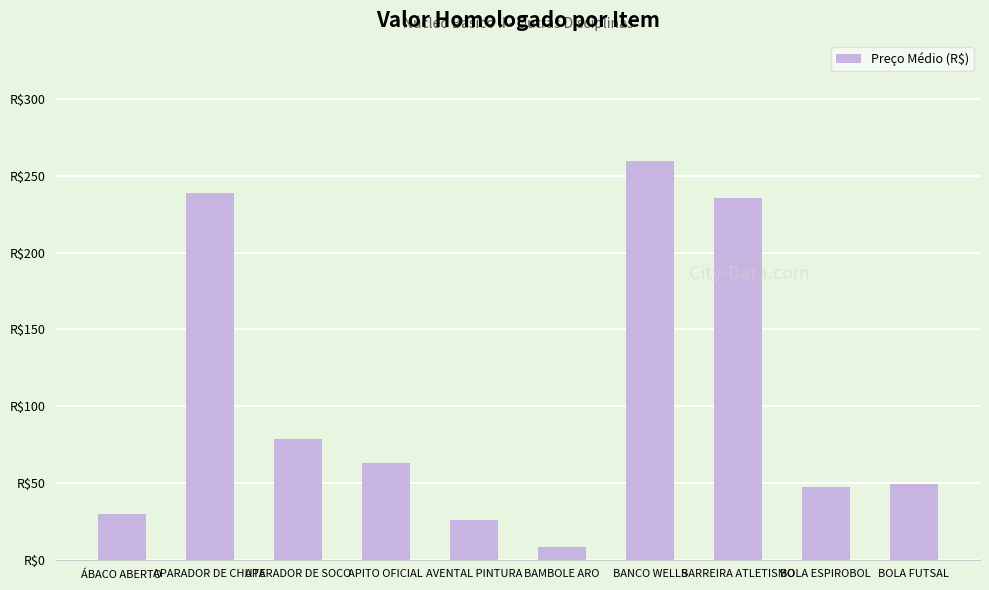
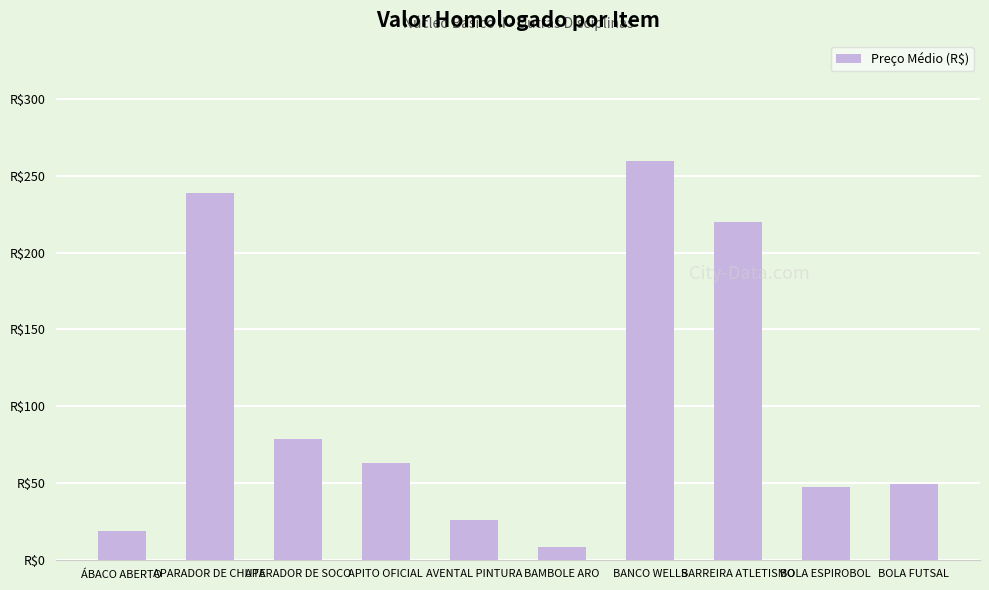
  {
-   "ÁBACO ABERTO": "R$30",
+   "ÁBACO ABERTO": "R$18",
    "APITO OFICIAL": "R$63",
    "AVENTAL PINTURA": "R$26",
    "BAMBOLE ARO": "R$8",
    "BANCO WELLS": "R$260",
-   "BARREIRA ATLETISMO": "R$236",
+   "BARREIRA ATLETISMO": "R$220",
    "BOLA FUTSAL": "R$50"
  }
